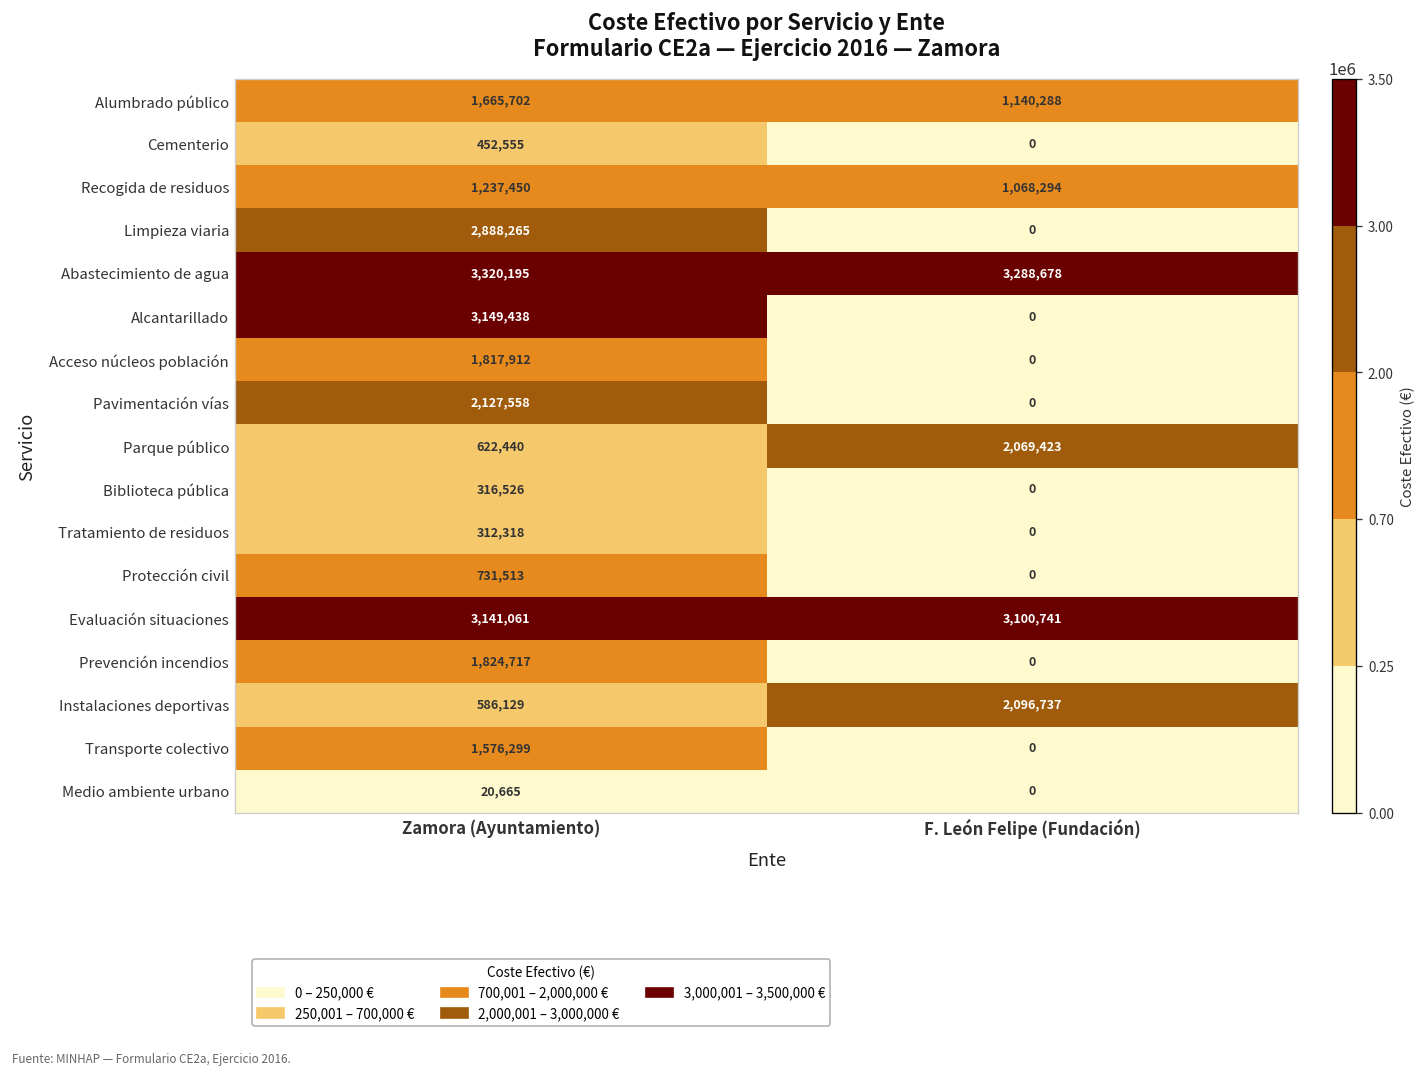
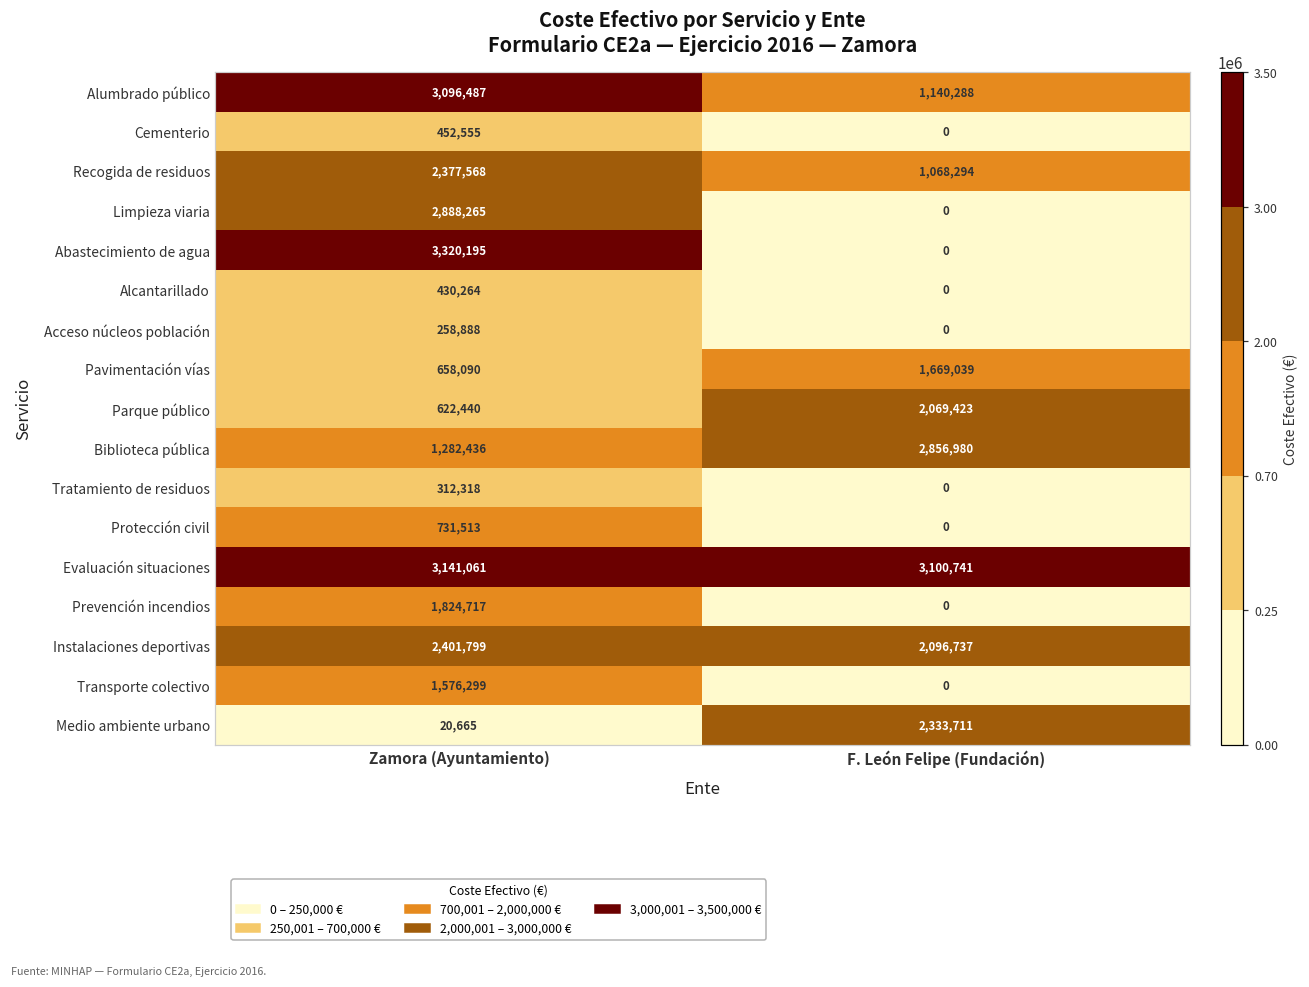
  {
    "Alumbrado público": {
-     "Zamora (Ayuntamiento)": "1,665,702",
+     "Zamora (Ayuntamiento)": "3,096,487",
      "F. León Felipe (Fundación)": "1,140,288"
    },
    "Cementerio": {
      "Zamora (Ayuntamiento)": "452,555",
      "F. León Felipe (Fundación)": "0"
    },
    "Recogida de residuos": {
-     "Zamora (Ayuntamiento)": "1,237,450",
+     "Zamora (Ayuntamiento)": "2,377,568",
      "F. León Felipe (Fundación)": "1,068,294"
    },
    "Limpieza viaria": {
      "Zamora (Ayuntamiento)": "2,888,265",
      "F. León Felipe (Fundación)": "0"
    },
    "Abastecimiento de agua": {
      "Zamora (Ayuntamiento)": "3,320,195",
-     "F. León Felipe (Fundación)": "3,288,678"
+     "F. León Felipe (Fundación)": "0"
    },
    "Alcantarillado": {
-     "Zamora (Ayuntamiento)": "3,149,438",
+     "Zamora (Ayuntamiento)": "430,264",
      "F. León Felipe (Fundación)": "0"
    },
    "Acceso núcleos población": {
-     "Zamora (Ayuntamiento)": "1,817,912",
+     "Zamora (Ayuntamiento)": "258,888",
      "F. León Felipe (Fundación)": "0"
    },
    "Pavimentación vías": {
-     "Zamora (Ayuntamiento)": "2,127,558",
-     "F. León Felipe (Fundación)": "0"
+     "Zamora (Ayuntamiento)": "658,090",
+     "F. León Felipe (Fundación)": "1,669,039"
    },
    "Parque público": {
      "Zamora (Ayuntamiento)": "622,440",
      "F. León Felipe (Fundación)": "2,069,423"
    },
    "Biblioteca pública": {
-     "Zamora (Ayuntamiento)": "316,526",
-     "F. León Felipe (Fundación)": "0"
+     "Zamora (Ayuntamiento)": "1,282,436",
+     "F. León Felipe (Fundación)": "2,856,980"
    },
    "Tratamiento de residuos": {
      "Zamora (Ayuntamiento)": "312,318",
      "F. León Felipe (Fundación)": "0"
    },
    "Protección civil": {
      "Zamora (Ayuntamiento)": "731,513",
      "F. León Felipe (Fundación)": "0"
    },
    "Evaluación situaciones": {
      "Zamora (Ayuntamiento)": "3,141,061",
      "F. León Felipe (Fundación)": "3,100,741"
    },
    "Prevención incendios": {
      "Zamora (Ayuntamiento)": "1,824,717",
      "F. León Felipe (Fundación)": "0"
    },
    "Instalaciones deportivas": {
-     "Zamora (Ayuntamiento)": "586,129",
+     "Zamora (Ayuntamiento)": "2,401,799",
      "F. León Felipe (Fundación)": "2,096,737"
    },
    "Transporte colectivo": {
      "Zamora (Ayuntamiento)": "1,576,299",
      "F. León Felipe (Fundación)": "0"
    },
    "Medio ambiente urbano": {
      "Zamora (Ayuntamiento)": "20,665",
-     "F. León Felipe (Fundación)": "0"
+     "F. León Felipe (Fundación)": "2,333,711"
    }
  }
